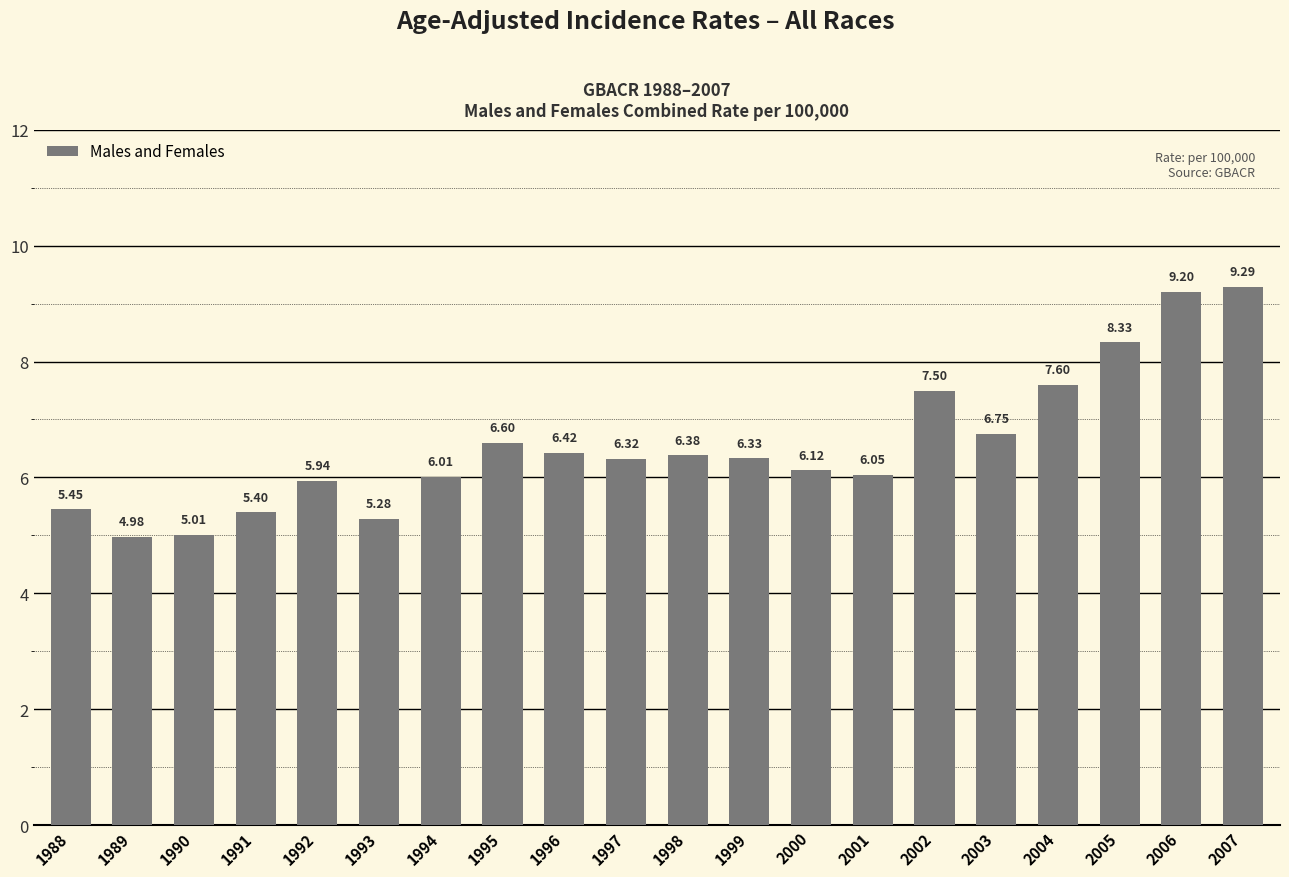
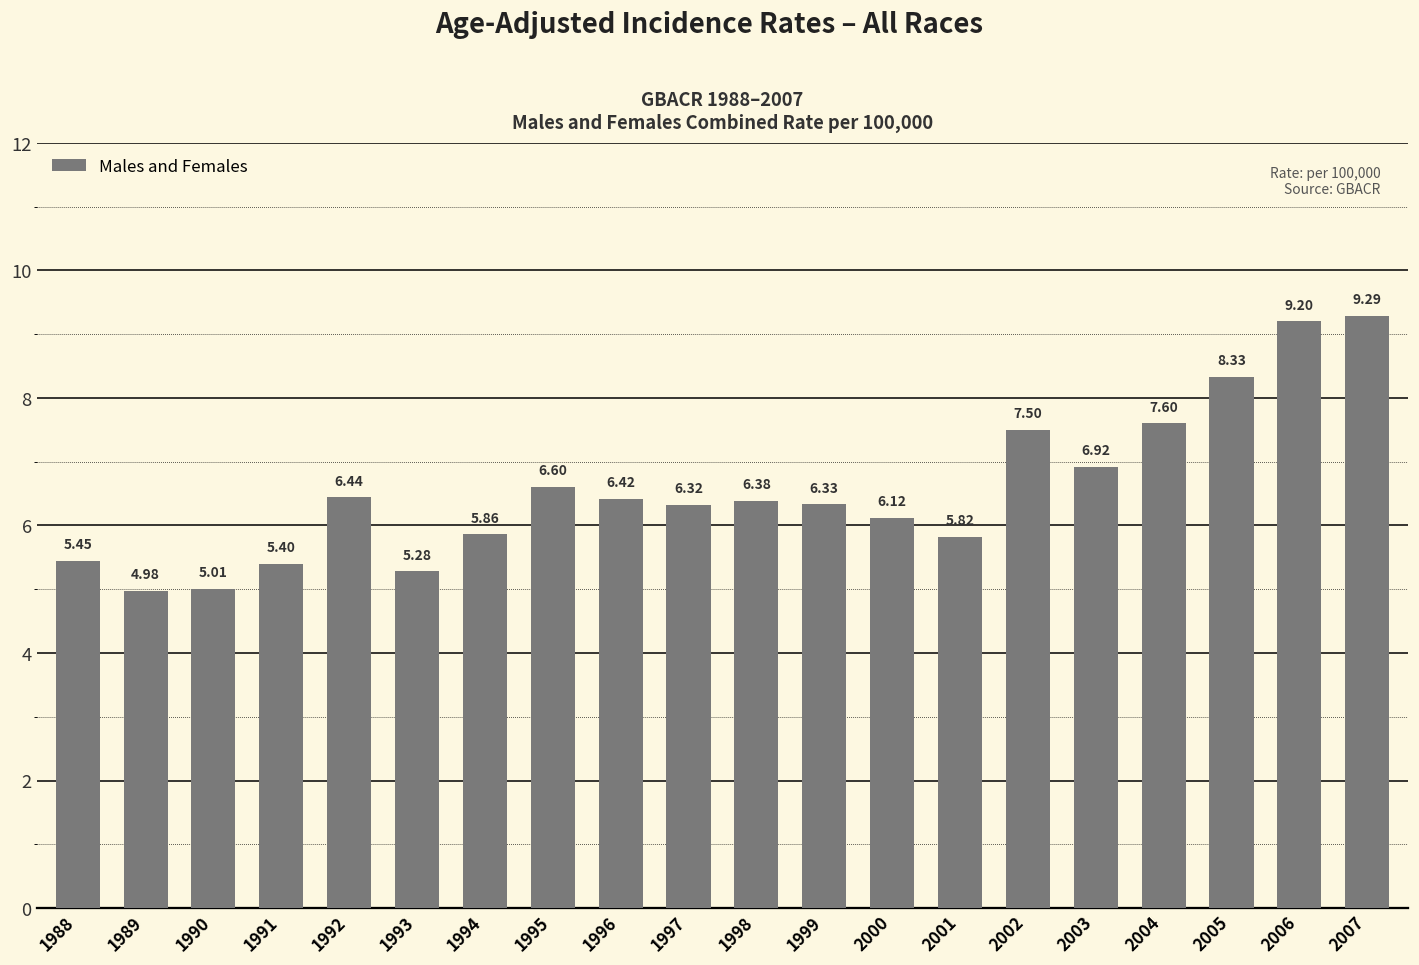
  {
    "1988": 5.45,
    "1989": 4.98,
    "1990": 5.01,
    "1991": 5.40,
-   "1992": 5.94,
+   "1992": 6.44,
    "1993": 5.28,
-   "1994": 6.01,
+   "1994": 5.86,
    "1995": 6.60,
    "1996": 6.42,
    "1997": 6.32,
    "1998": 6.38,
    "1999": 6.33,
    "2000": 6.12,
-   "2001": 6.05,
+   "2001": 5.82,
    "2002": 7.50,
-   "2003": 6.75,
+   "2003": 6.92,
    "2004": 7.60,
    "2005": 8.33,
    "2006": 9.20,
    "2007": 9.29
  }
